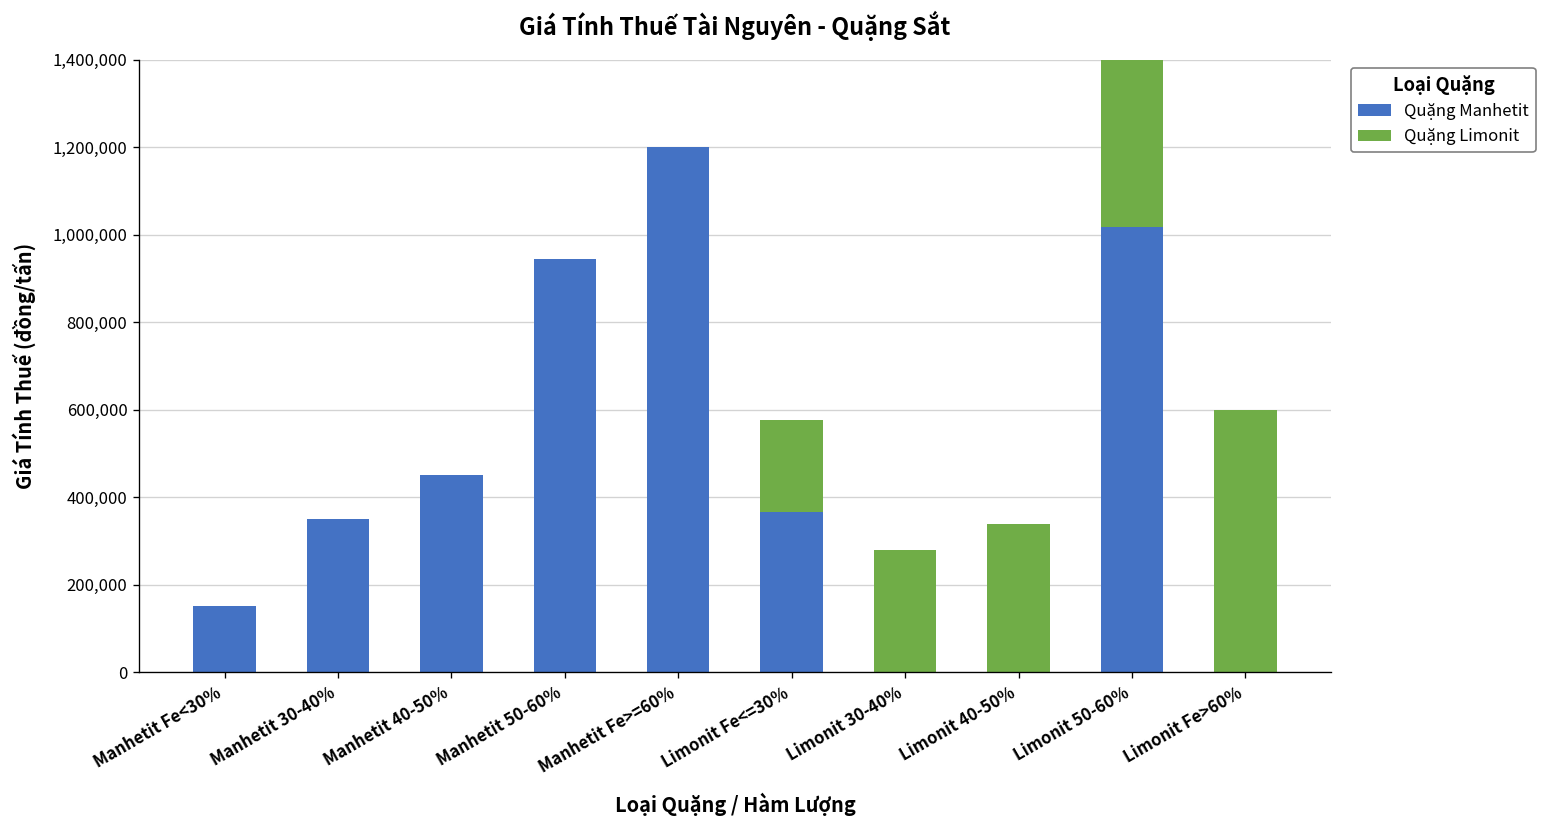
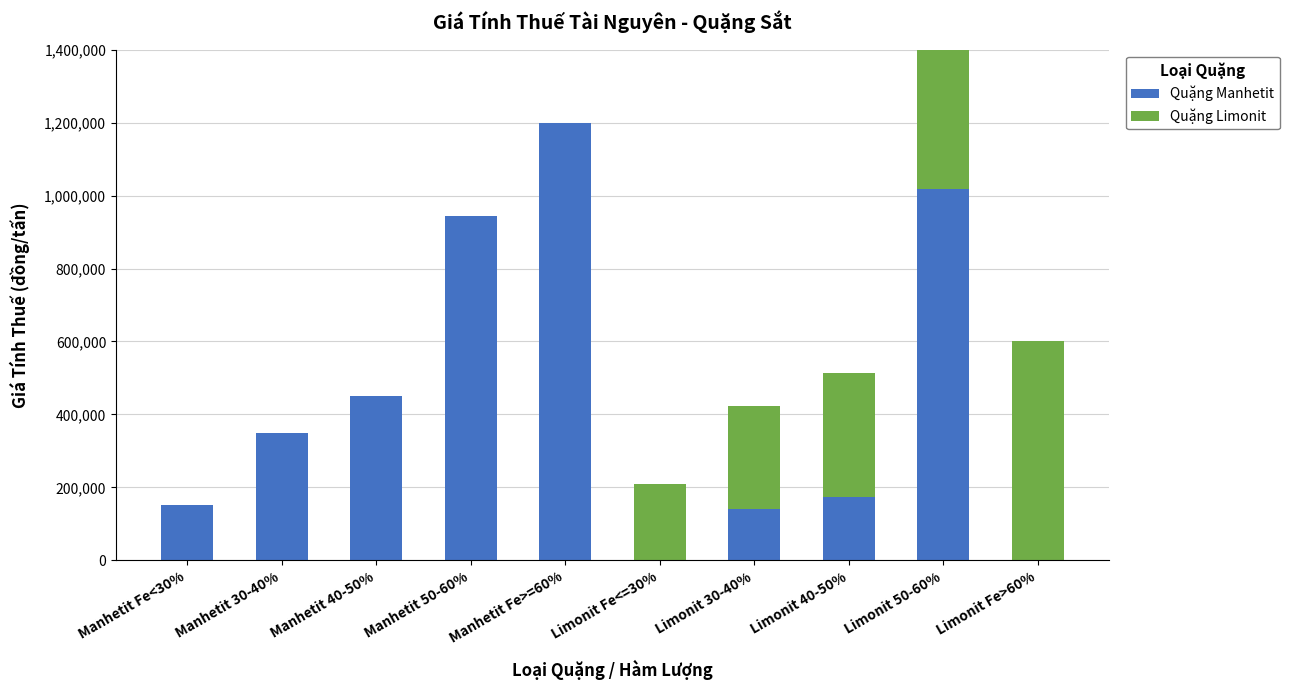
  {
    "Quặng Manhetit": {
      "Manhetit Fe<30%": "150,000",
      "Manhetit 30-40%": "350,000",
      "Manhetit 40-50%": "450,000",
      "Manhetit 50-60%": "940,000",
      "Manhetit Fe>=60%": "1,200,000",
-     "Limonit Fe<=30%": "370,000",
-     "Limonit 30-40%": "0",
-     "Limonit 40-50%": "0",
+     "Limonit Fe<=30%": "0",
+     "Limonit 30-40%": "140,000",
+     "Limonit 40-50%": "170,000",
      "Limonit 50-60%": "1,020,000",
      "Limonit Fe>60%": "0"
    },
    "Quặng Limonit": {
      "Manhetit Fe<30%": "0",
      "Manhetit 30-40%": "0",
      "Manhetit 40-50%": "0",
      "Manhetit 50-60%": "0",
      "Manhetit Fe>=60%": "0",
      "Limonit Fe<=30%": "210,000",
      "Limonit 30-40%": "280,000",
      "Limonit 40-50%": "340,000",
      "Limonit Fe>60%": "600,000"
    }
  }
